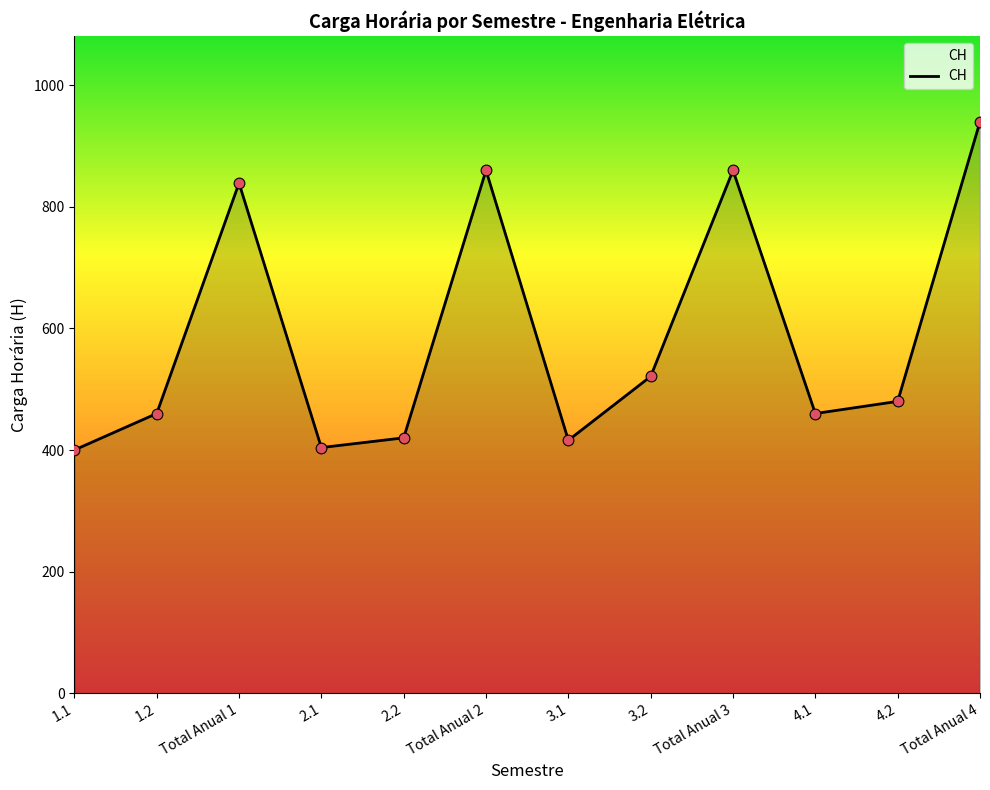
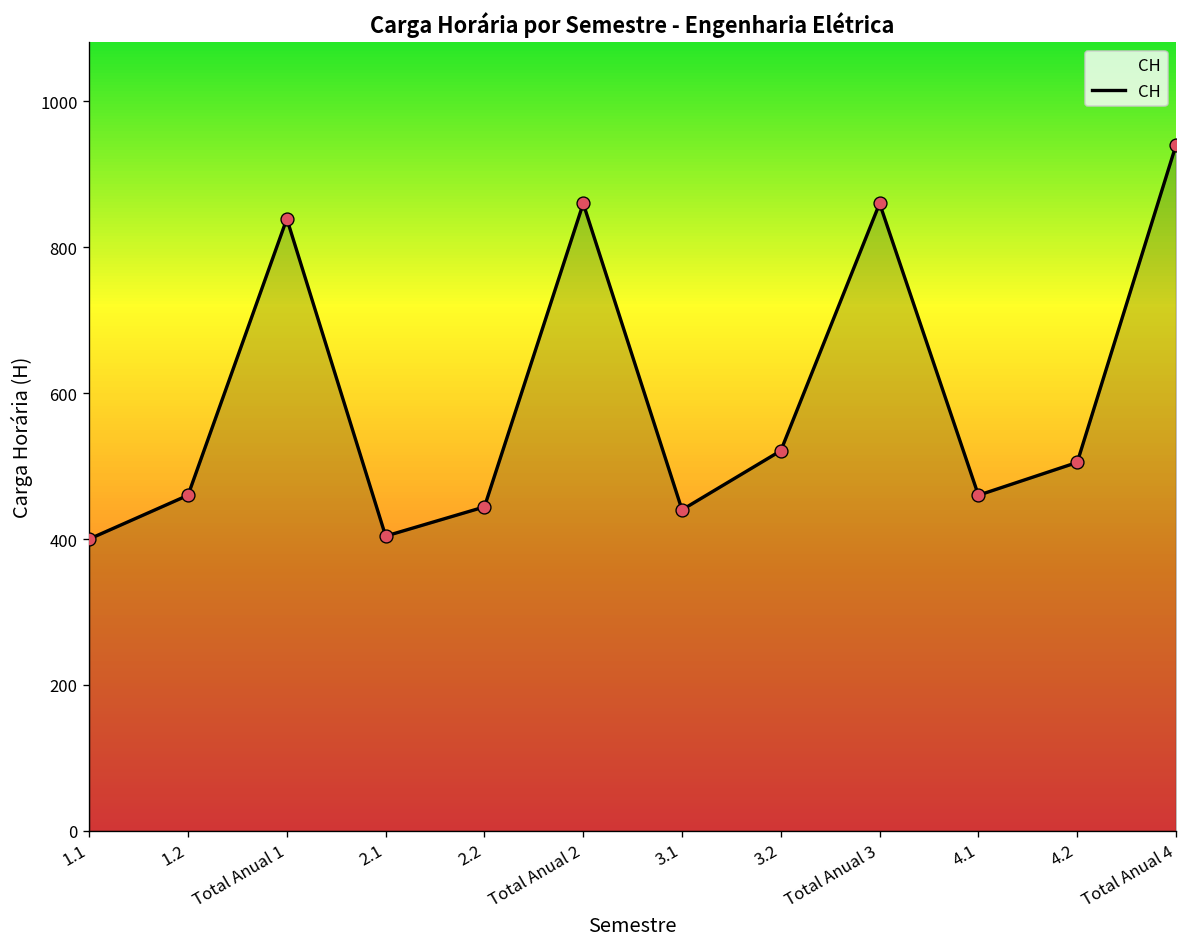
  {
    "1.1": 400,
    "1.2": 460,
    "Total Anual 1": 840,
    "2.1": 400,
-   "2.2": 420,
+   "2.2": 440,
    "Total Anual 2": 860,
-   "3.1": 420,
+   "3.1": 440,
    "3.2": 520,
    "Total Anual 3": 860,
    "4.1": 460,
-   "4.2": 480,
+   "4.2": 510,
    "Total Anual 4": 940
  }
